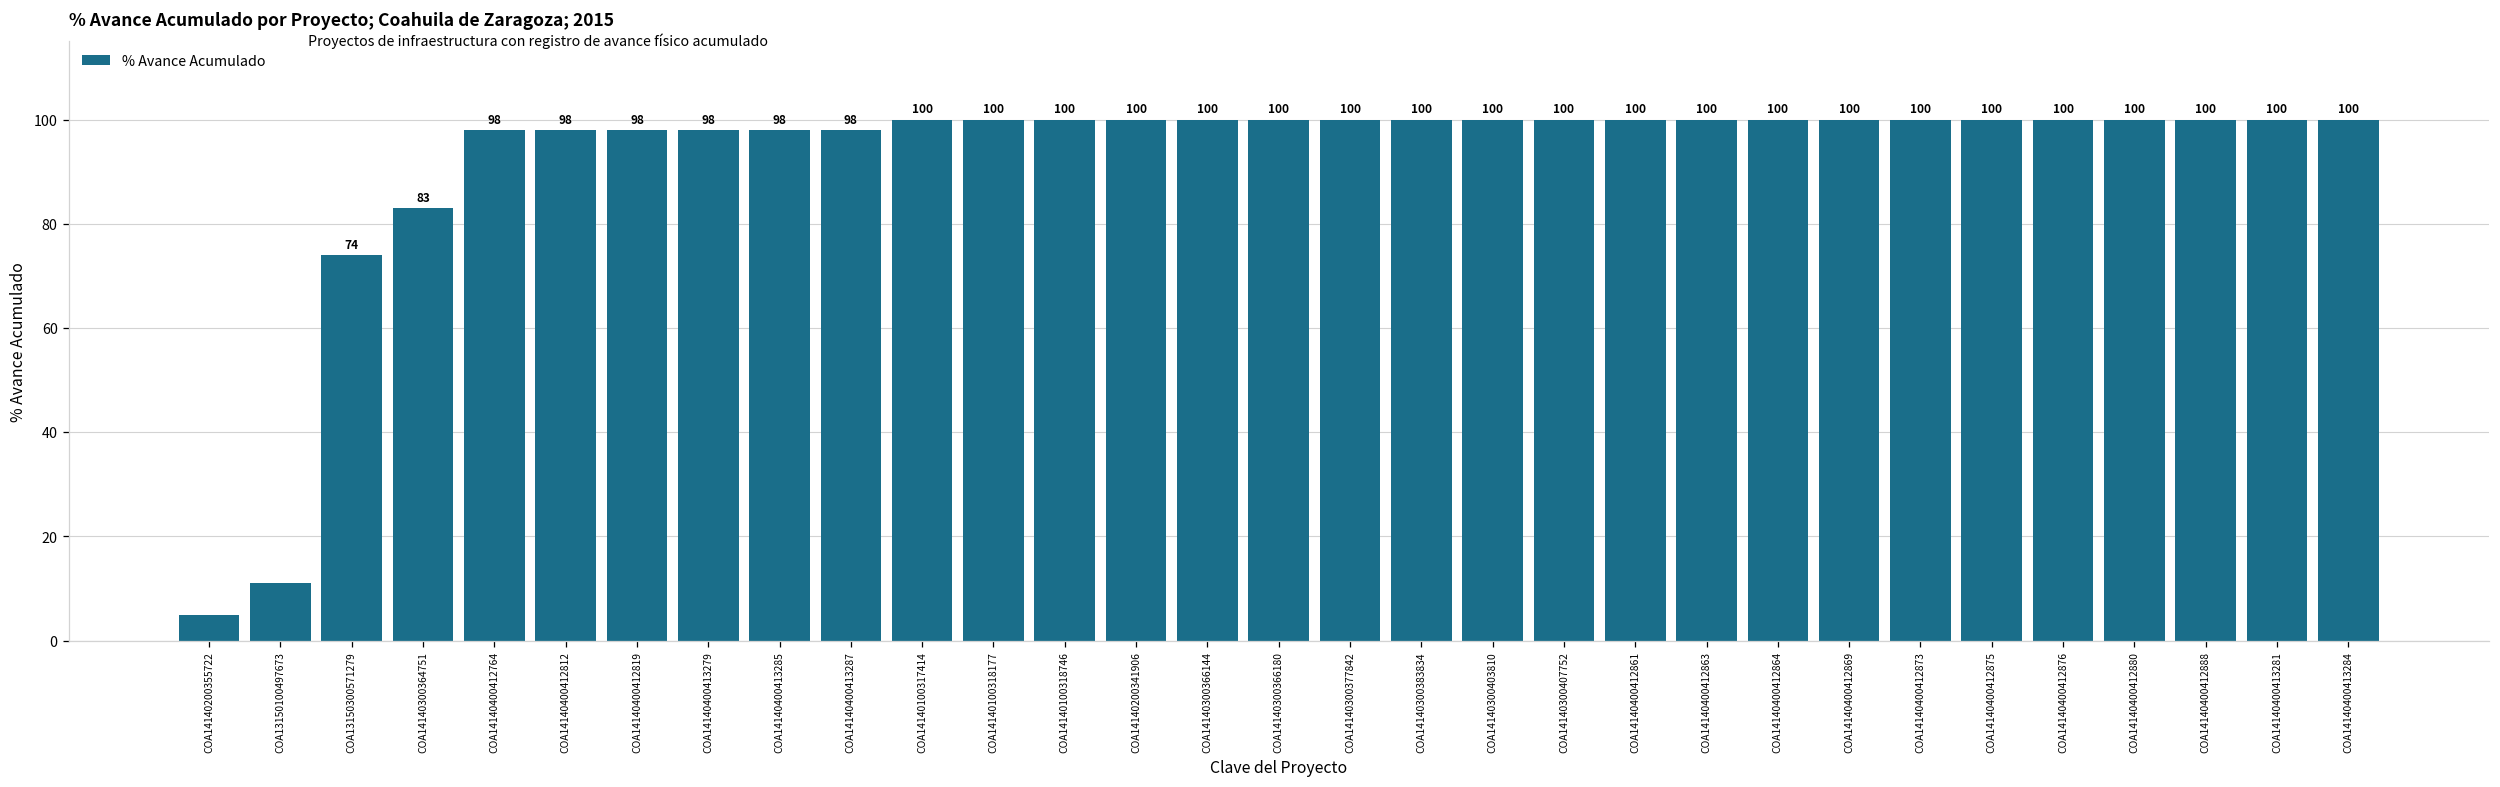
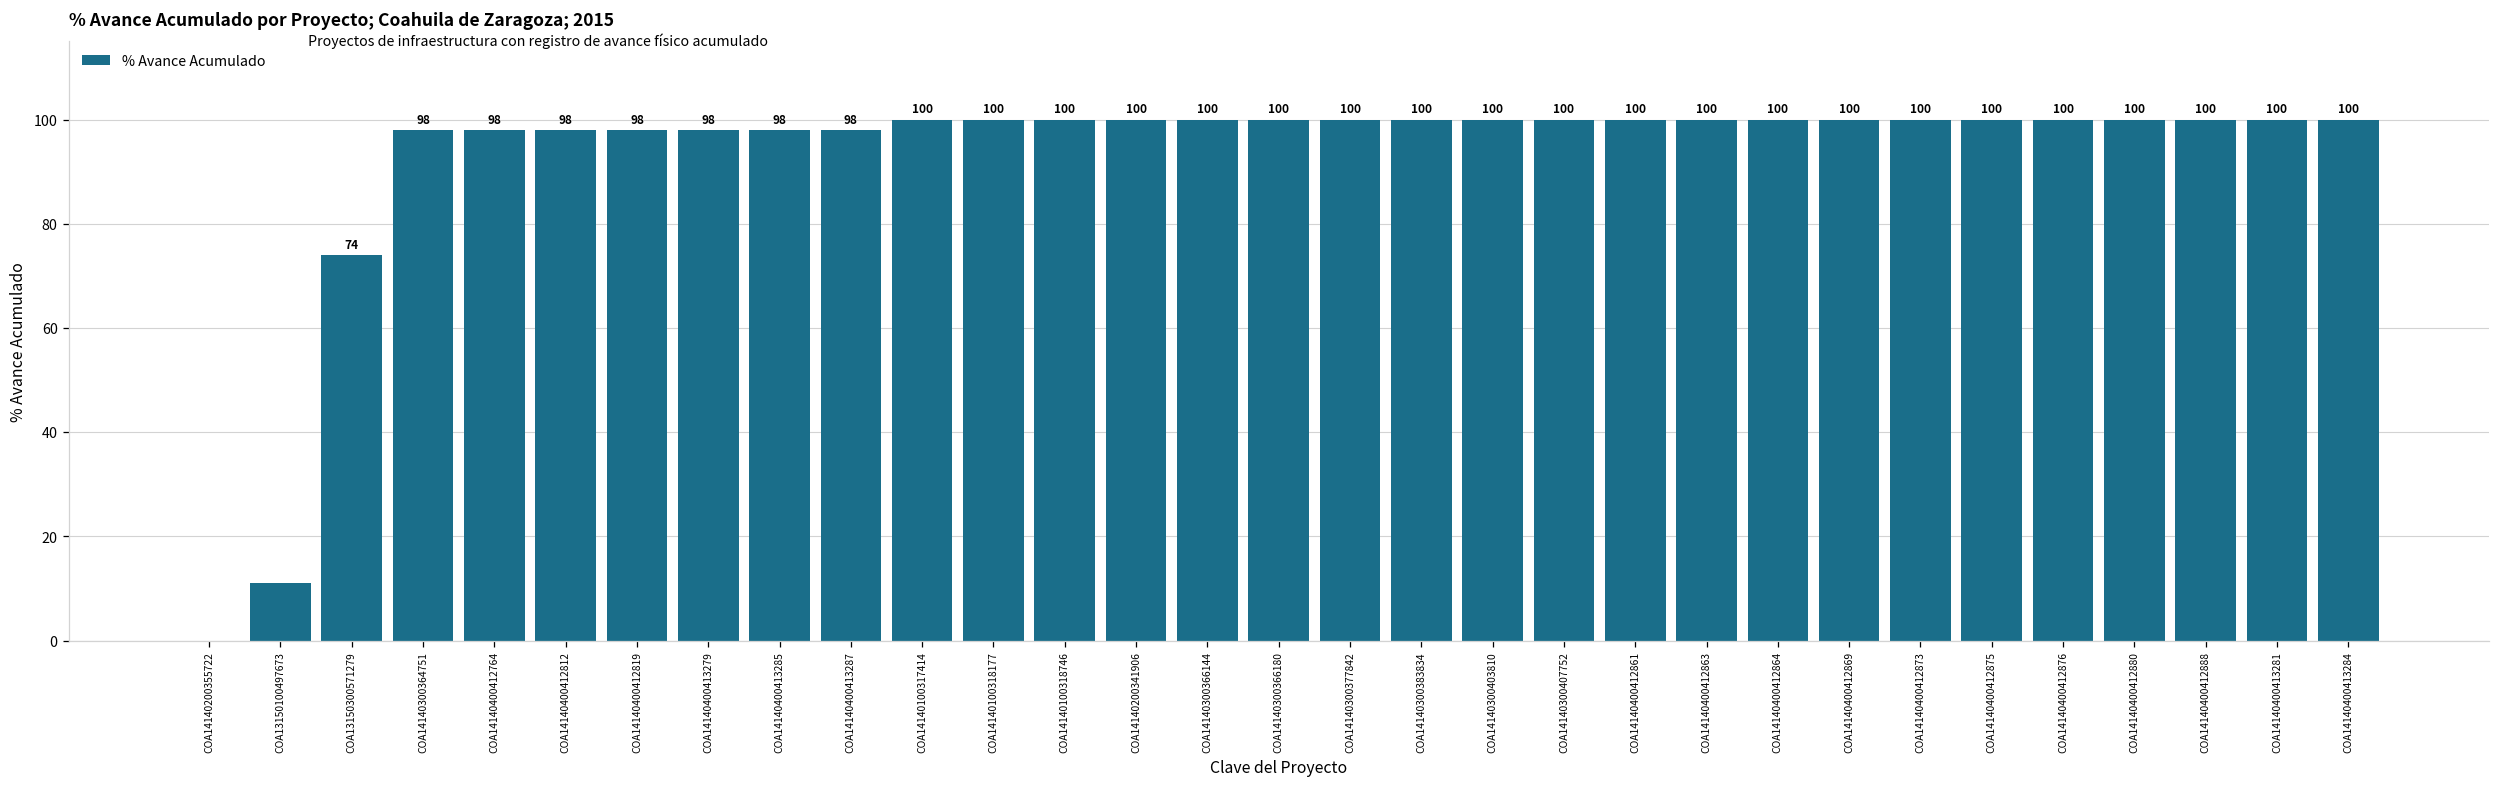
  {
-   "COA14140200355722": 5,
+   "COA14140200355722": 0,
    "COA13150300571279": 74,
-   "COA14140300364751": 83,
+   "COA14140300364751": 98,
    "COA14140400412764": 98,
    "COA14140400412812": 98,
    "COA14140400412819": 98,
    "COA14140400413279": 98,
    "COA14140400413285": 98,
    "COA14140400413287": 98,
    "COA14140100317414": 100,
    "COA14140100318177": 100,
    "COA14140100318746": 100,
    "COA14140200341906": 100,
    "COA14140300366144": 100,
    "COA14140300366180": 100,
    "COA14140300377842": 100,
    "COA14140300383834": 100,
    "COA14140300403810": 100,
    "COA14140300407752": 100,
    "COA14140400412861": 100,
    "COA14140400412863": 100,
    "COA14140400412864": 100,
    "COA14140400412869": 100,
    "COA14140400412873": 100,
    "COA14140400412875": 100,
    "COA14140400412876": 100,
    "COA14140400412880": 100,
    "COA14140400412888": 100,
    "COA14140400413281": 100,
    "COA14140400413284": 100
  }
